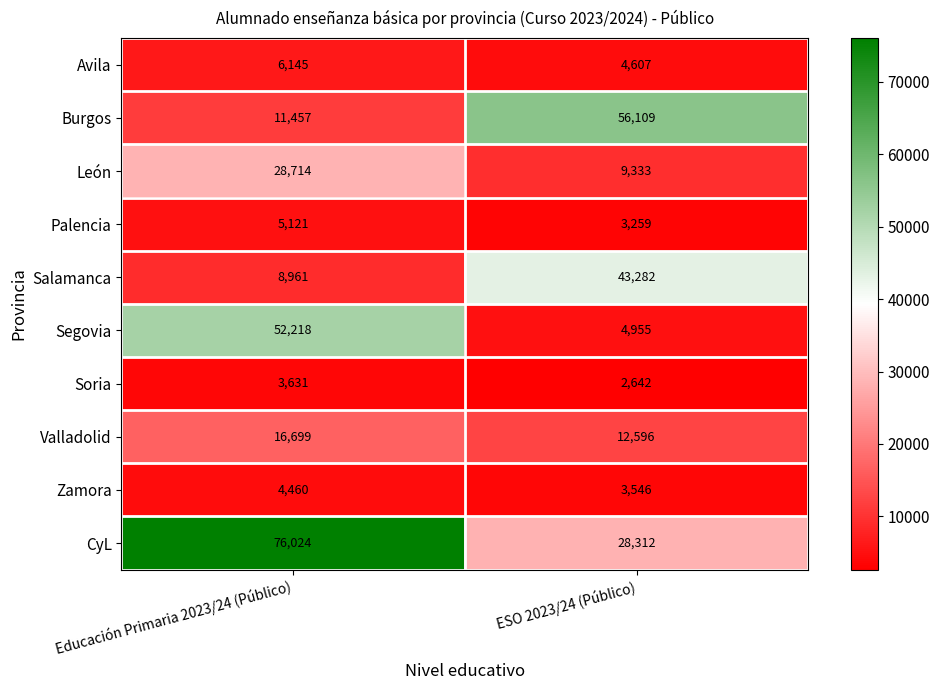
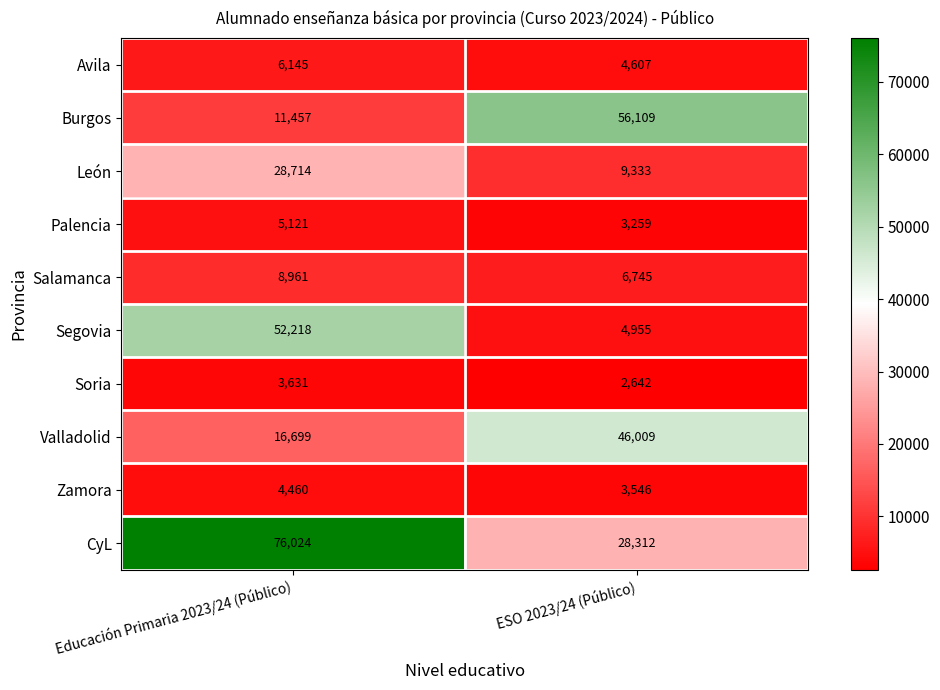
  {
    "Avila": {
      "Educación Primaria 2023/24 (Público)": "6,145",
      "ESO 2023/24 (Público)": "4,607"
    },
    "Burgos": {
      "Educación Primaria 2023/24 (Público)": "11,457",
      "ESO 2023/24 (Público)": "56,109"
    },
    "León": {
      "Educación Primaria 2023/24 (Público)": "28,714",
      "ESO 2023/24 (Público)": "9,333"
    },
    "Palencia": {
      "Educación Primaria 2023/24 (Público)": "5,121",
      "ESO 2023/24 (Público)": "3,259"
    },
    "Salamanca": {
      "Educación Primaria 2023/24 (Público)": "8,961",
-     "ESO 2023/24 (Público)": "43,282"
+     "ESO 2023/24 (Público)": "6,745"
    },
    "Segovia": {
      "Educación Primaria 2023/24 (Público)": "52,218",
      "ESO 2023/24 (Público)": "4,955"
    },
    "Soria": {
      "Educación Primaria 2023/24 (Público)": "3,631",
      "ESO 2023/24 (Público)": "2,642"
    },
    "Valladolid": {
      "Educación Primaria 2023/24 (Público)": "16,699",
-     "ESO 2023/24 (Público)": "12,596"
+     "ESO 2023/24 (Público)": "46,009"
    },
    "Zamora": {
      "Educación Primaria 2023/24 (Público)": "4,460",
      "ESO 2023/24 (Público)": "3,546"
    },
    "CyL": {
      "Educación Primaria 2023/24 (Público)": "76,024",
      "ESO 2023/24 (Público)": "28,312"
    }
  }
